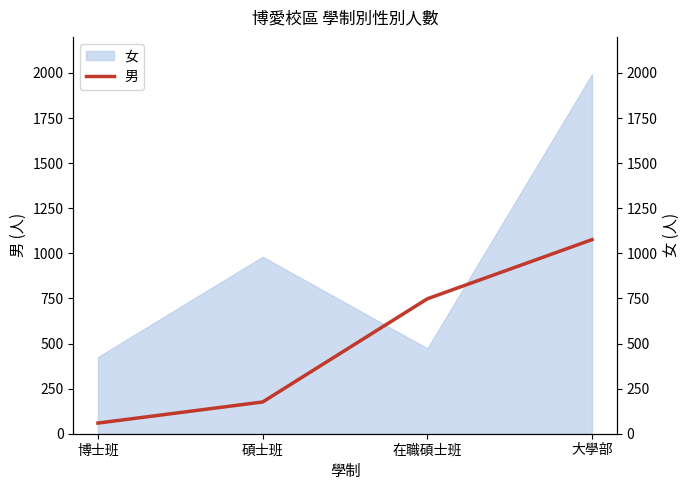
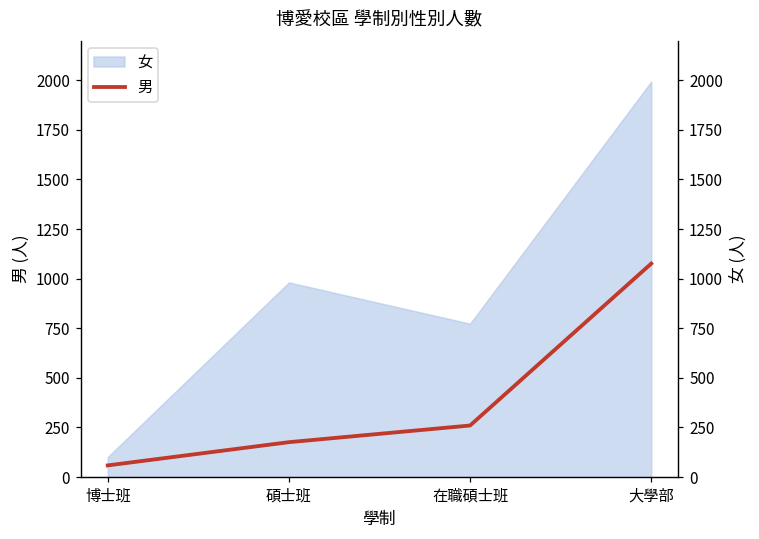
  {
    "女": {
-     "博士班": 430,
+     "博士班": 100,
      "碩士班": 980,
-     "在職碩士班": 470,
+     "在職碩士班": 770,
      "大學部": 1990
    },
    "男": {
      "博士班": 60,
      "碩士班": 180,
-     "在職碩士班": 750,
+     "在職碩士班": 260,
      "大學部": 1080
    }
  }
